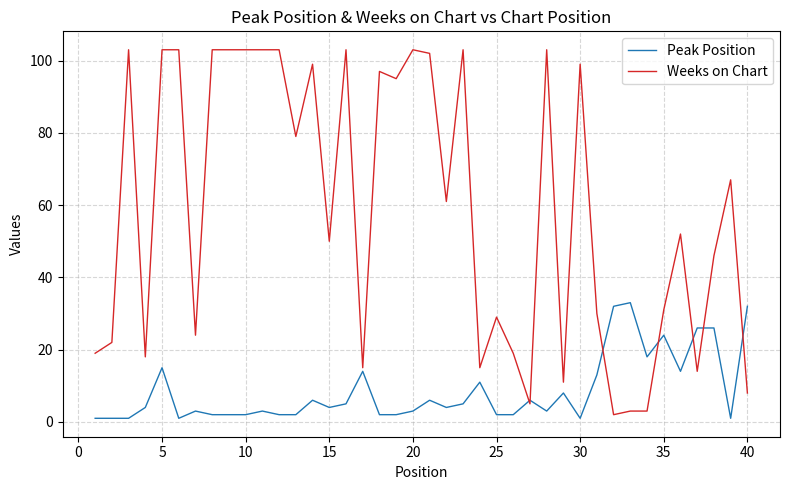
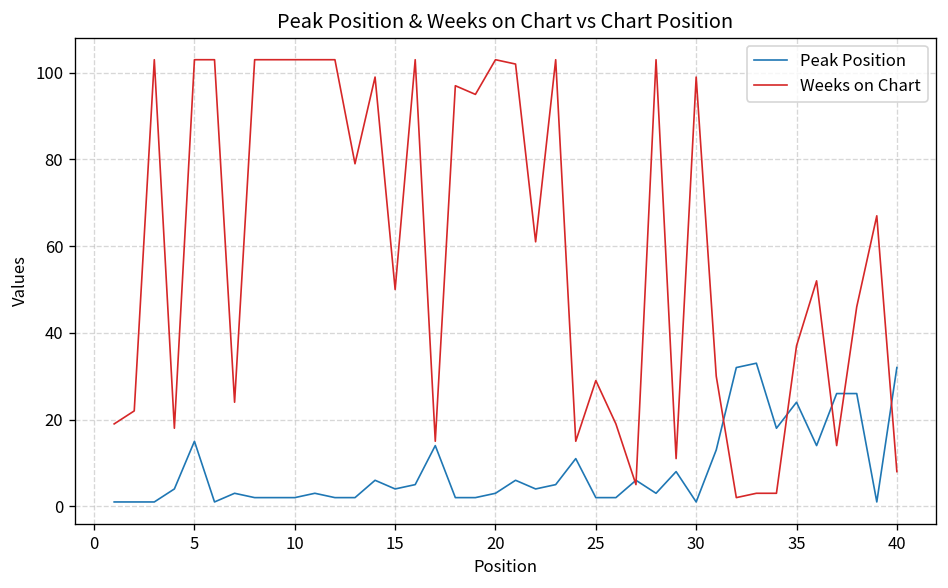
  {
    "Peak Position": {
      "5": 15,
      "10": 2,
      "15": 4,
      "20": 3,
      "25": 2,
      "30": 1,
      "35": 24,
      "40": 32
    },
    "Weeks on Chart": {
      "5": 103,
      "10": 103,
      "15": 50,
      "20": 103,
      "25": 29,
      "30": 99,
-     "35": 31,
+     "35": 37,
      "40": 8
    }
  }
